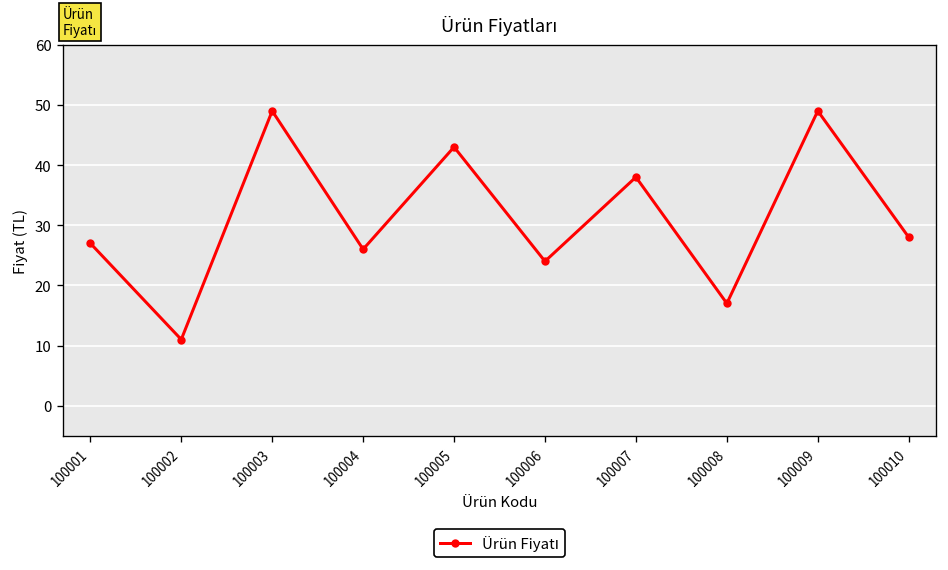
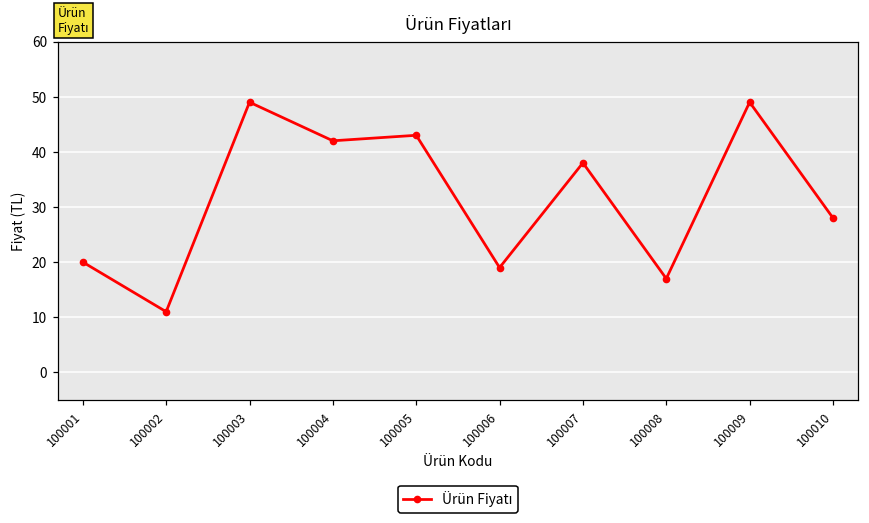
  {
-   "100001": 27,
+   "100001": 20,
    "100002": 11,
    "100003": 49,
-   "100004": 26,
+   "100004": 42,
    "100005": 43,
-   "100006": 24,
+   "100006": 19,
    "100007": 38,
    "100008": 17,
    "100009": 49,
    "100010": 28
  }
